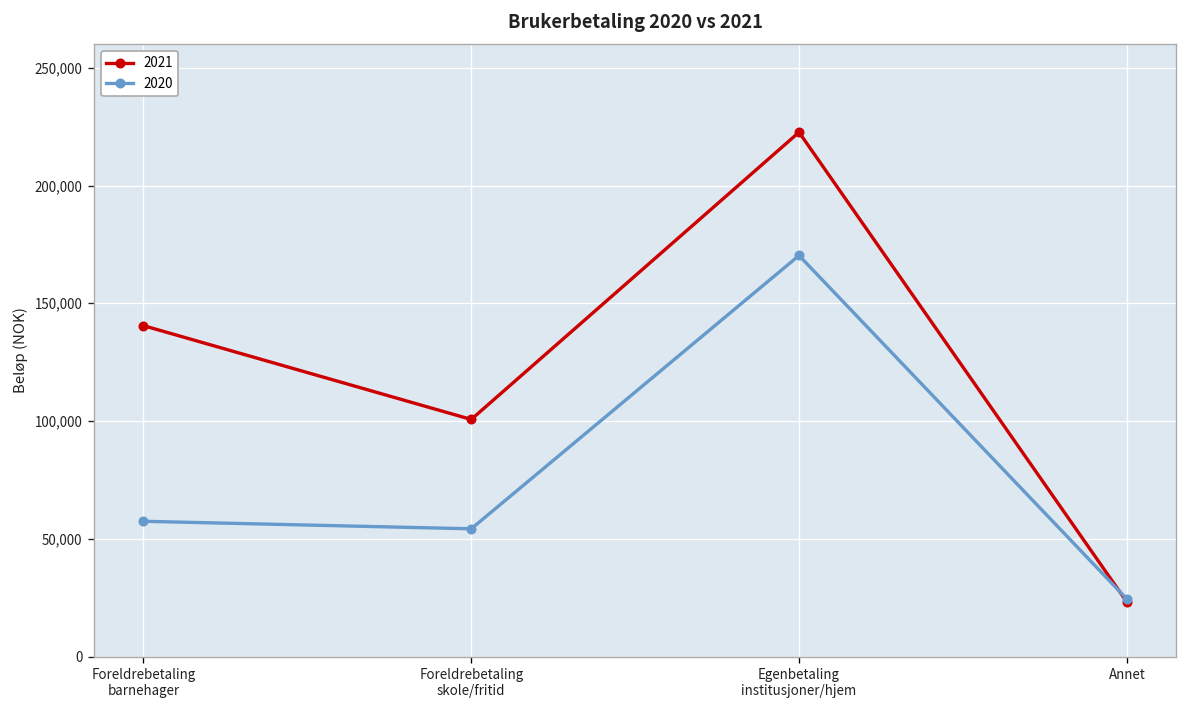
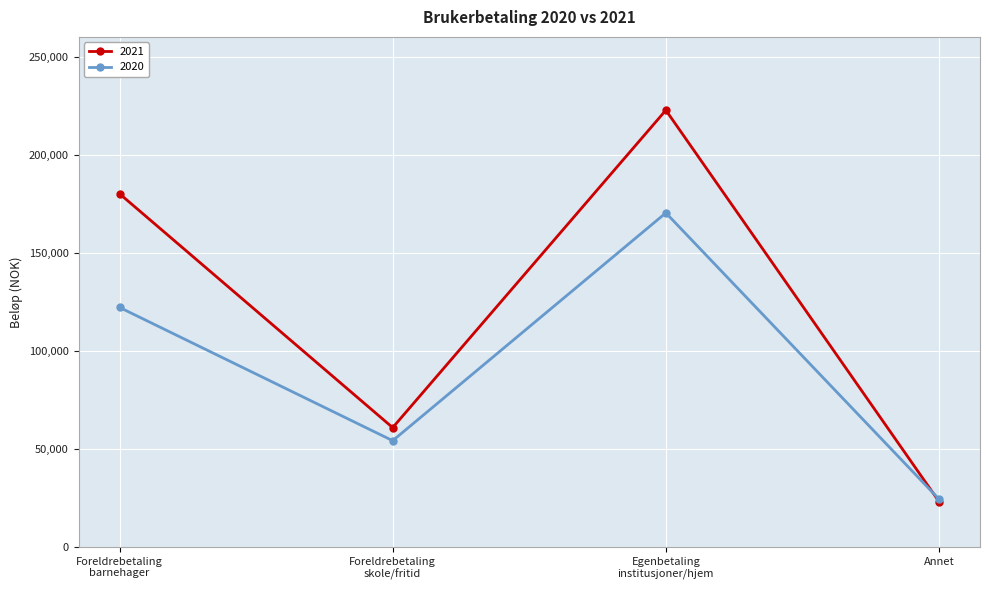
  {
    "2021": {
-     "Foreldrebetaling barnehager": "141,000",
-     "Foreldrebetaling skole/fritid": "101,000",
+     "Foreldrebetaling barnehager": "180,000",
+     "Foreldrebetaling skole/fritid": "61,000",
      "Egenbetaling institusjoner/hjem": "223,000"
    },
    "2020": {
-     "Foreldrebetaling barnehager": "57,000",
+     "Foreldrebetaling barnehager": "122,000",
      "Foreldrebetaling skole/fritid": "54,000",
      "Egenbetaling institusjoner/hjem": "170,000"
    }
  }
